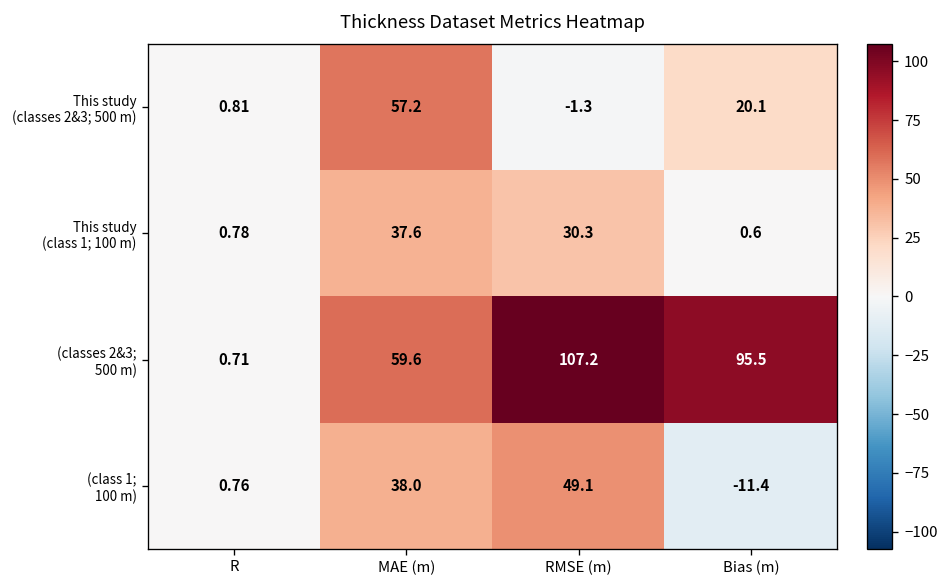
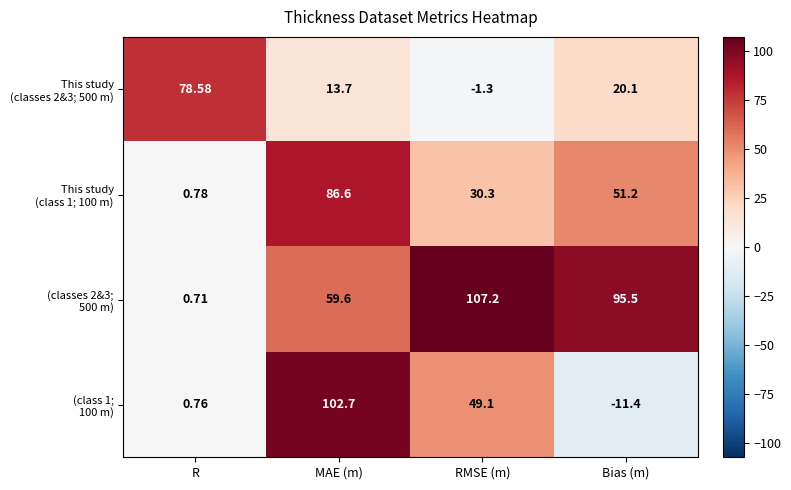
  {
    "This study (classes 2&3; 500 m)": {
-     "R": 0.81,
-     "MAE (m)": 57.2,
+     "R": 78.58,
+     "MAE (m)": 13.7,
      "RMSE (m)": -1.3,
      "Bias (m)": 20.1
    },
    "This study (class 1; 100 m)": {
      "R": 0.78,
-     "MAE (m)": 37.6,
+     "MAE (m)": 86.6,
      "RMSE (m)": 30.3,
-     "Bias (m)": 0.6
+     "Bias (m)": 51.2
    },
    "(classes 2&3; 500 m)": {
      "R": 0.71,
      "MAE (m)": 59.6,
      "RMSE (m)": 107.2,
      "Bias (m)": 95.5
    },
    "(class 1; 100 m)": {
      "R": 0.76,
-     "MAE (m)": 38.0,
+     "MAE (m)": 102.7,
      "RMSE (m)": 49.1,
      "Bias (m)": -11.4
    }
  }
